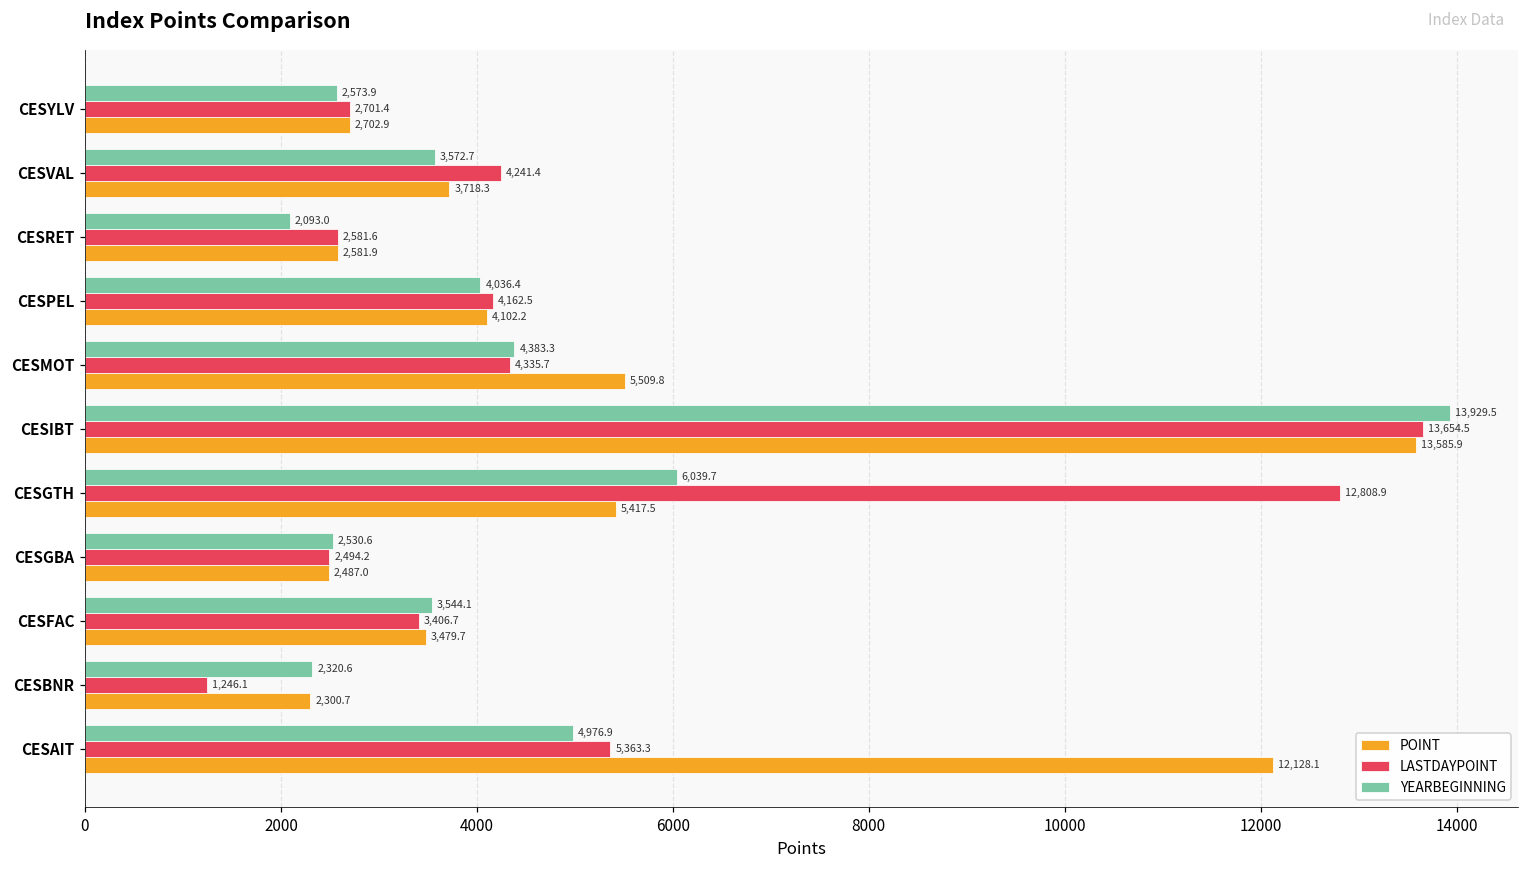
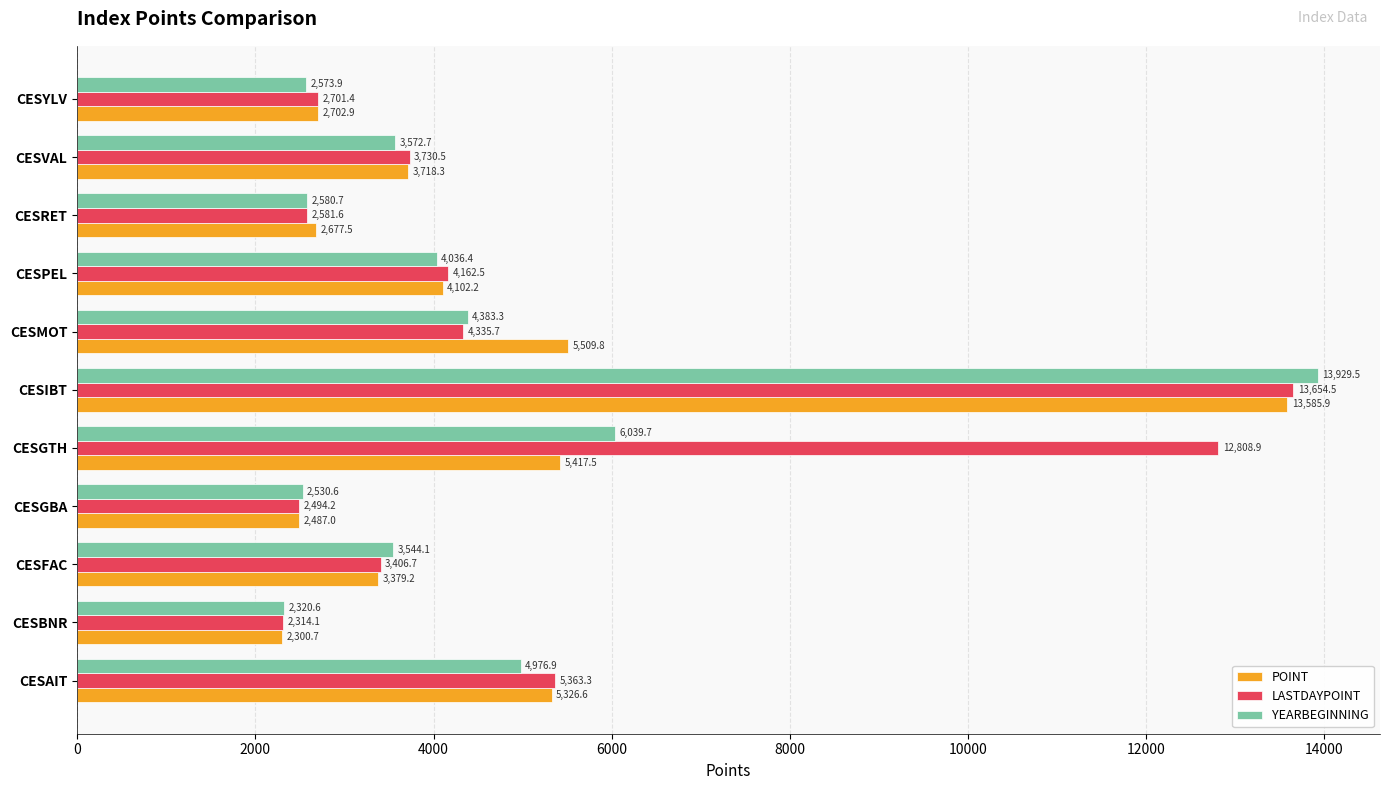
  {
    "POINT": {
      "CESYLV": "2,702.9",
      "CESVAL": "3,718.3",
-     "CESRET": "2,581.9",
+     "CESRET": "2,677.5",
      "CESPEL": "4,102.2",
      "CESMOT": "5,509.8",
      "CESIBT": "13,585.9",
      "CESGTH": "5,417.5",
      "CESGBA": "2,487.0",
-     "CESFAC": "3,479.7",
+     "CESFAC": "3,379.2",
      "CESBNR": "2,300.7",
-     "CESAIT": "12,128.1"
+     "CESAIT": "5,326.6"
    },
    "LASTDAYPOINT": {
      "CESYLV": "2,701.4",
-     "CESVAL": "4,241.4",
+     "CESVAL": "3,730.5",
      "CESRET": "2,581.6",
      "CESPEL": "4,162.5",
      "CESMOT": "4,335.7",
      "CESIBT": "13,654.5",
      "CESGTH": "12,808.9",
      "CESGBA": "2,494.2",
      "CESFAC": "3,406.7",
-     "CESBNR": "1,246.1",
+     "CESBNR": "2,314.1",
      "CESAIT": "5,363.3"
    },
    "YEARBEGINNING": {
      "CESYLV": "2,573.9",
      "CESVAL": "3,572.7",
-     "CESRET": "2,093.0",
+     "CESRET": "2,580.7",
      "CESPEL": "4,036.4",
      "CESMOT": "4,383.3",
      "CESIBT": "13,929.5",
      "CESGTH": "6,039.7",
      "CESGBA": "2,530.6",
      "CESFAC": "3,544.1",
      "CESBNR": "2,320.6",
      "CESAIT": "4,976.9"
    }
  }
